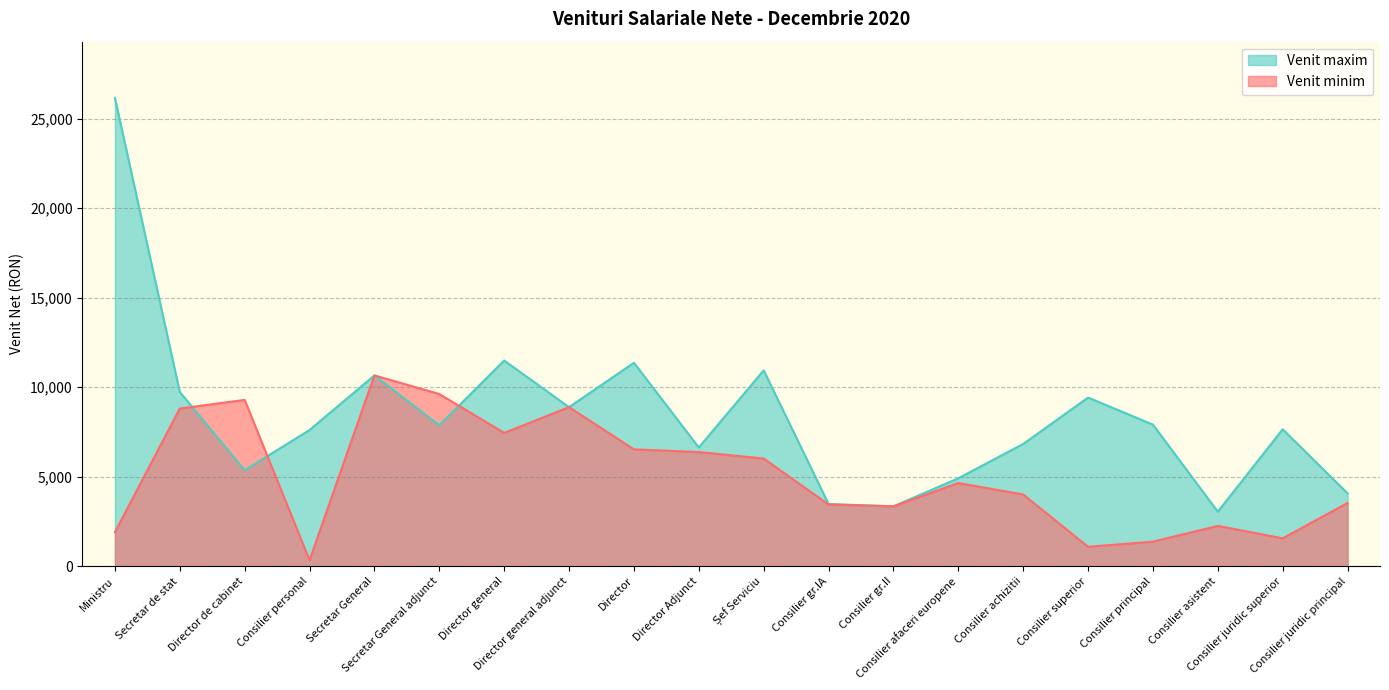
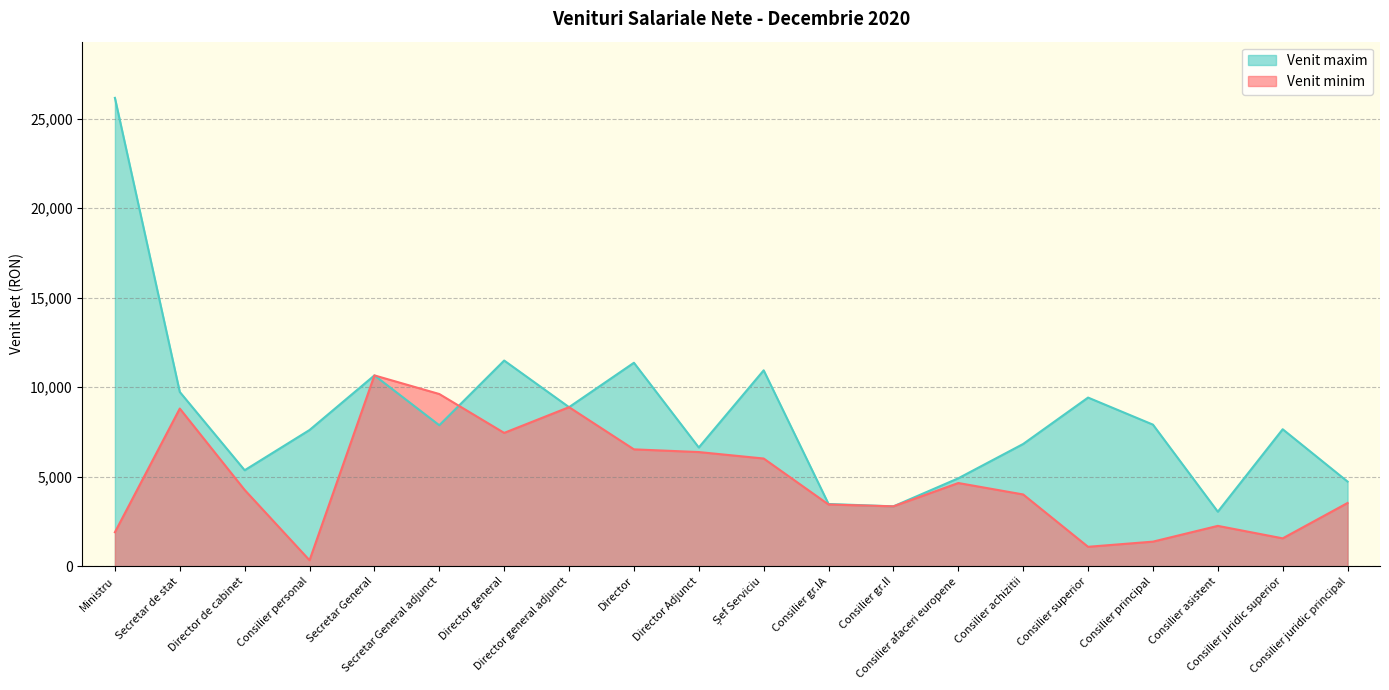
  {
    "Venit maxim": {
      "Ministru": "26,200",
      "Secretar de stat": "9,700",
      "Director de cabinet": "5,400",
      "Consilier personal": "7,600",
      "Secretar General adjunct": "7,900",
      "Director general": "11,500",
      "Director": "11,400",
      "Director Adjunct": "6,600",
      "Șef Serviciu": "10,900",
      "Consilier afaceri europene": "4,900",
      "Consilier achizitii": "6,800",
      "Consilier superior": "9,400",
      "Consilier principal": "7,900",
      "Consilier asistent": "3,000",
      "Consilier juridic superior": "7,700",
-     "Consilier juridic principal": "4,100"
+     "Consilier juridic principal": "4,700"
    },
    "Venit minim": {
      "Ministru": "1,900",
      "Secretar de stat": "8,800",
-     "Director de cabinet": "9,300",
+     "Director de cabinet": "4,300",
      "Consilier personal": "300",
      "Secretar General adjunct": "9,600",
      "Director general": "7,400",
      "Director": "6,500",
      "Director Adjunct": "6,400",
      "Șef Serviciu": "6,000",
      "Consilier afaceri europene": "4,600",
      "Consilier achizitii": "4,000",
      "Consilier superior": "1,100",
      "Consilier principal": "1,400",
      "Consilier asistent": "2,300",
      "Consilier juridic superior": "1,600",
      "Consilier juridic principal": "3,500"
    }
  }
